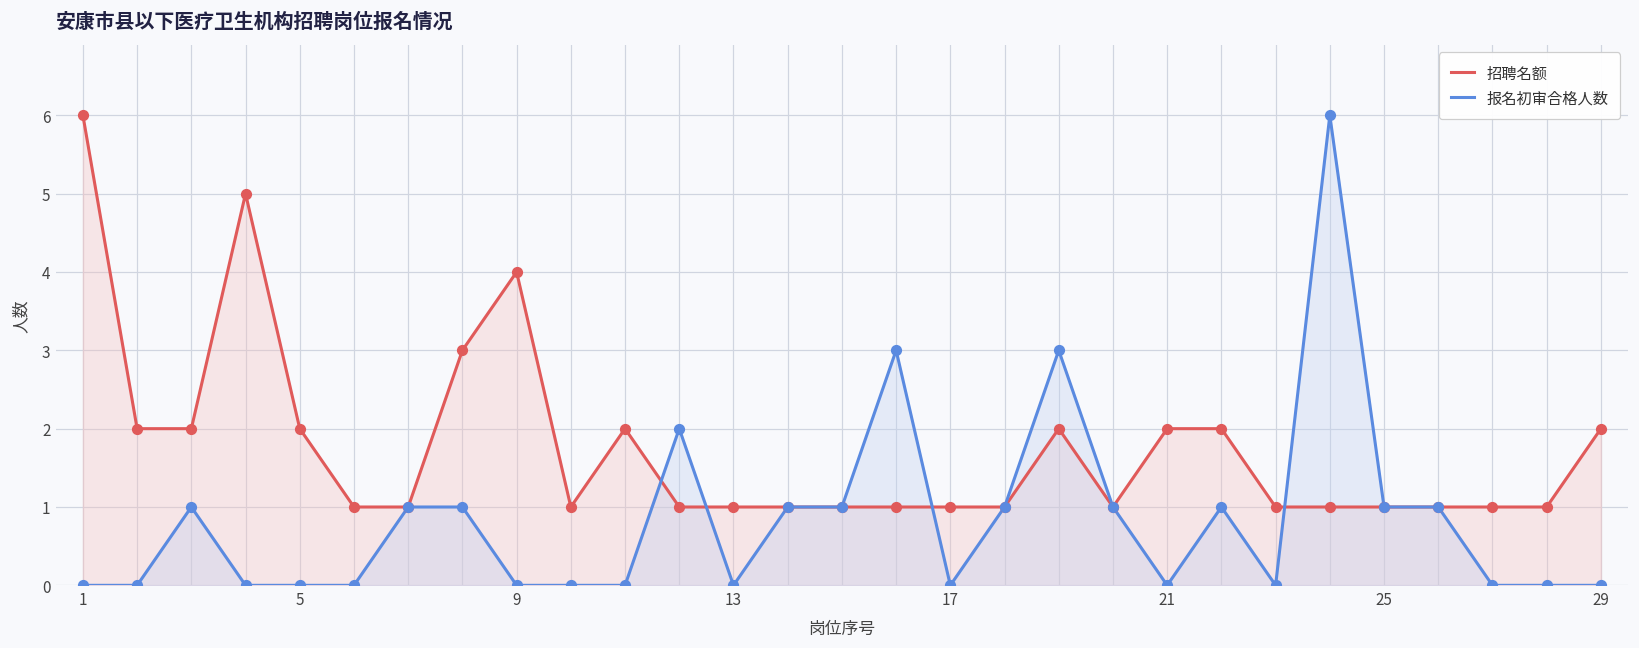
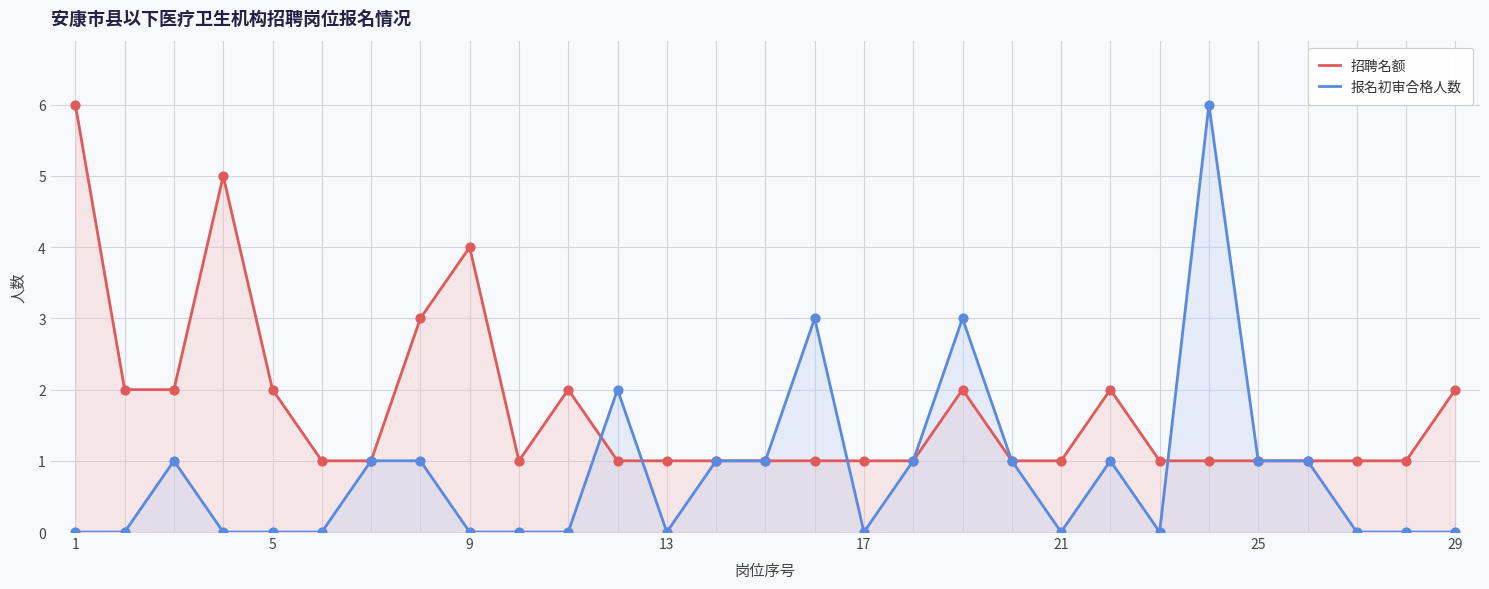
  {
    "招聘名额": {
      "1": 6,
      "5": 2,
      "9": 4,
      "13": 1,
      "17": 1,
-     "21": 2,
+     "21": 1,
      "29": 2
    },
    "报名初审合格人数": {
      "1": 0,
      "5": 0,
      "9": 0,
      "13": 0,
      "17": 0,
      "21": 0,
      "29": 0
    }
  }
